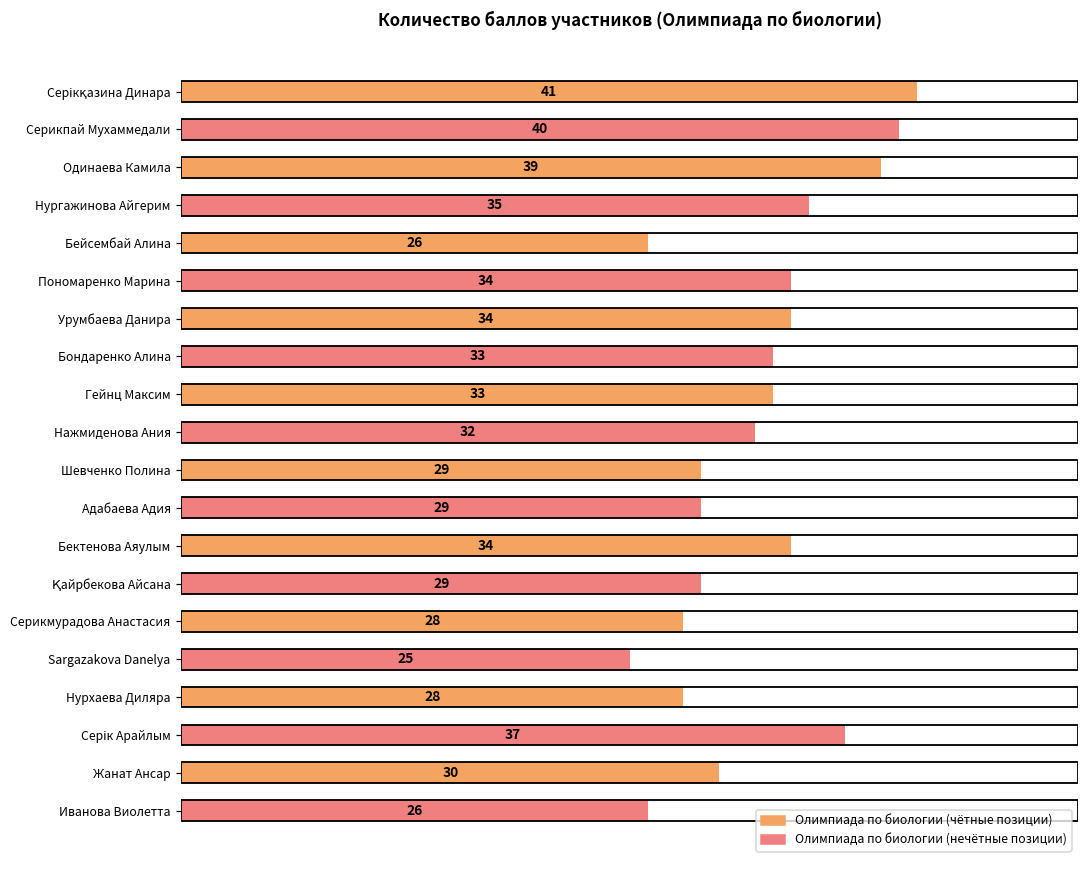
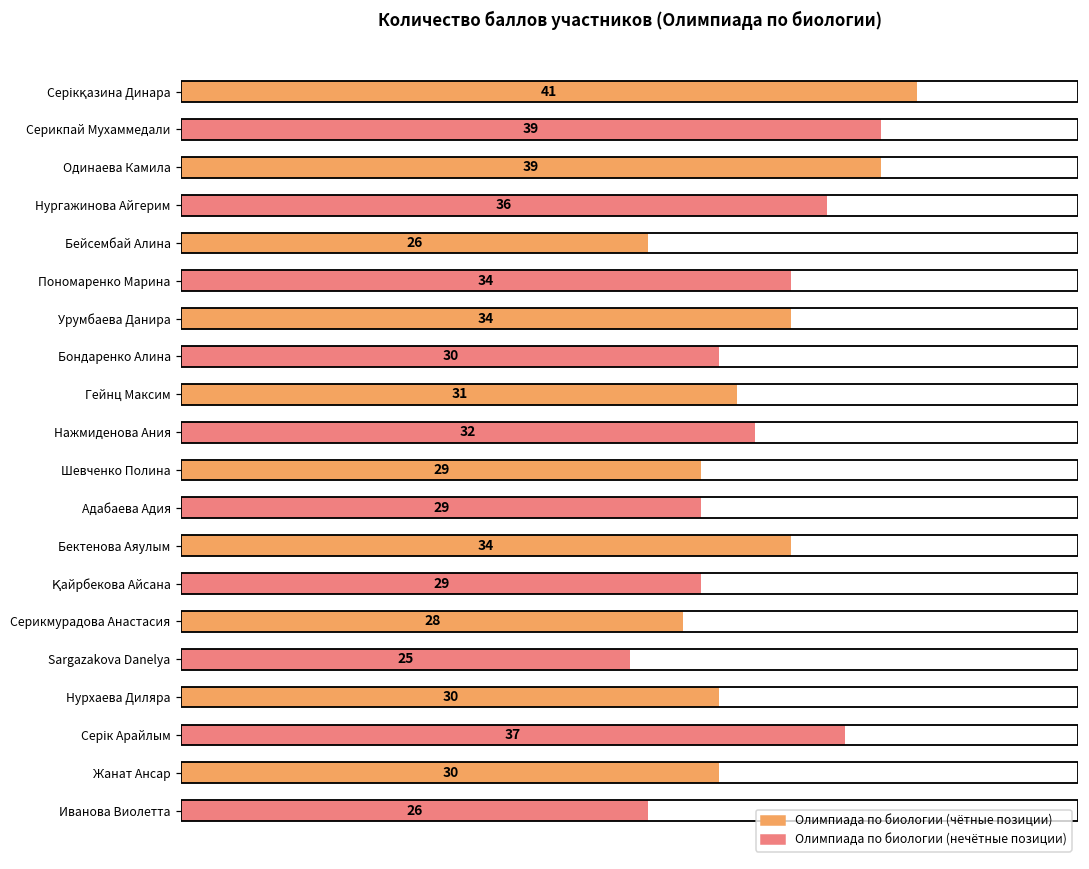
  {
    "Серікқазина Динара": 41,
-   "Серикпай Мухаммедали": 40,
+   "Серикпай Мухаммедали": 39,
    "Одинаева Камила": 39,
-   "Нургажинова Айгерим": 35,
+   "Нургажинова Айгерим": 36,
    "Бейсембай Алина": 26,
    "Пономаренко Марина": 34,
    "Урумбаева Данира": 34,
-   "Бондаренко Алина": 33,
-   "Гейнц Максим": 33,
+   "Бондаренко Алина": 30,
+   "Гейнц Максим": 31,
    "Нажмиденова Ания": 32,
    "Шевченко Полина": 29,
    "Адабаева Адия": 29,
    "Бектенова Аяулым": 34,
    "Қайрбекова Айсана": 29,
    "Серикмурадова Анастасия": 28,
    "Sargazakova Danelya": 25,
-   "Нурхаева Диляра": 28,
+   "Нурхаева Диляра": 30,
    "Серік Арайлым": 37,
    "Жанат Ансар": 30,
    "Иванова Виолетта": 26
  }
